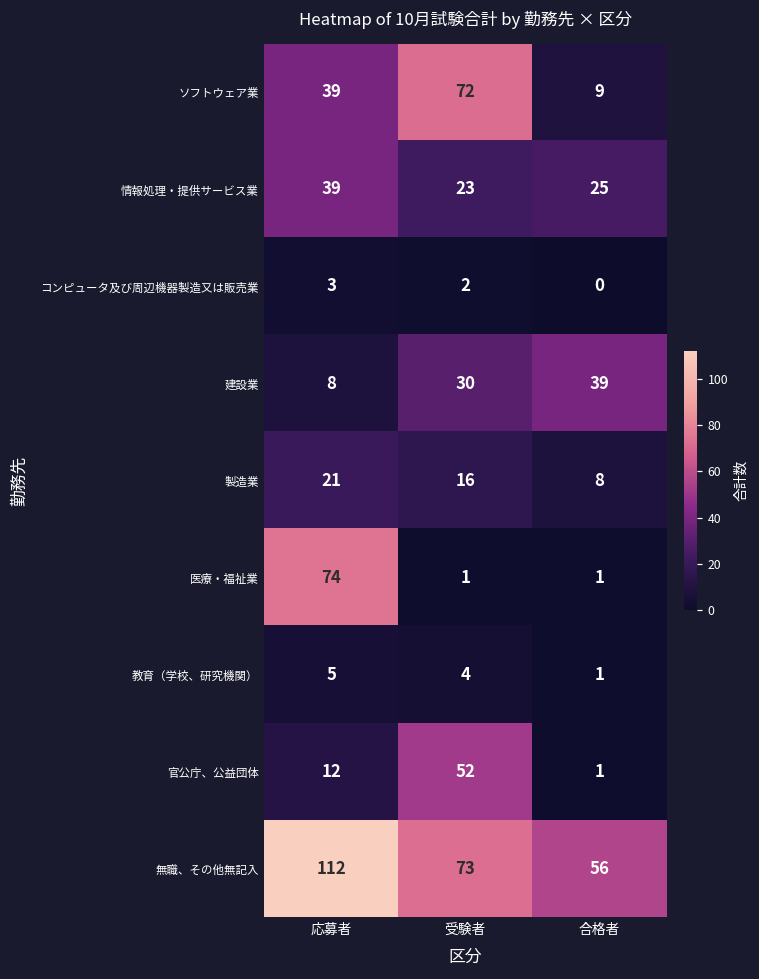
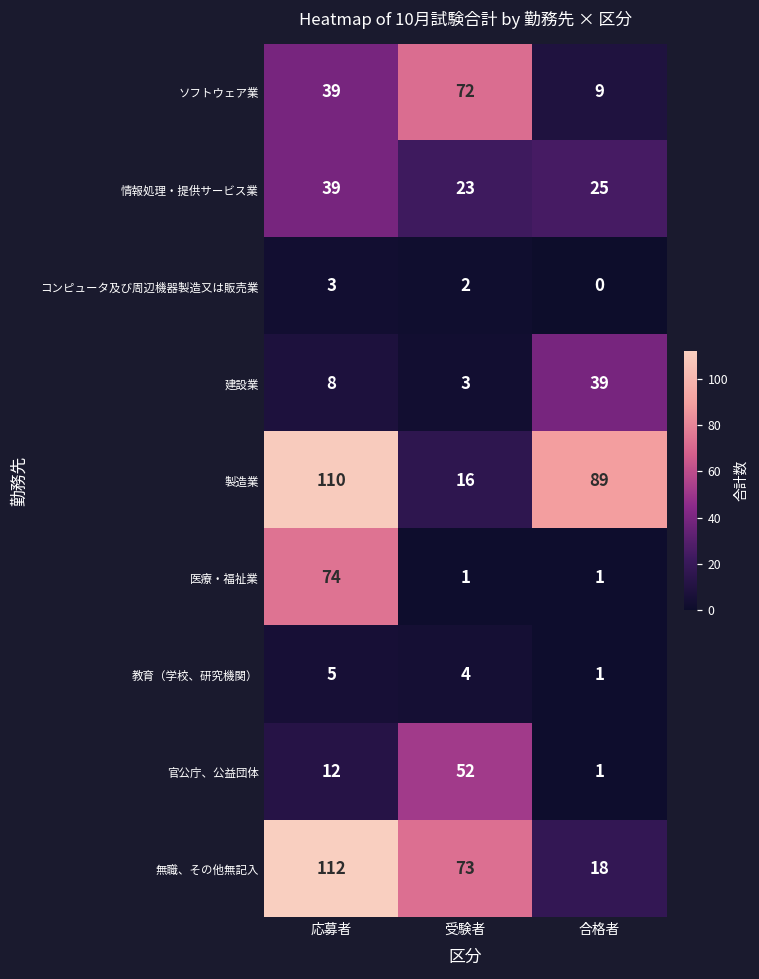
  {
    "ソフトウェア業": {
      "応募者": 39,
      "受験者": 72,
      "合格者": 9
    },
    "情報処理・提供サービス業": {
      "応募者": 39,
      "受験者": 23,
      "合格者": 25
    },
    "コンピュータ及び周辺機器製造又は販売業": {
      "応募者": 3,
      "受験者": 2,
      "合格者": 0
    },
    "建設業": {
      "応募者": 8,
-     "受験者": 30,
+     "受験者": 3,
      "合格者": 39
    },
    "製造業": {
-     "応募者": 21,
+     "応募者": 110,
      "受験者": 16,
-     "合格者": 8
+     "合格者": 89
    },
    "医療・福祉業": {
      "応募者": 74,
      "受験者": 1,
      "合格者": 1
    },
    "教育（学校、研究機関）": {
      "応募者": 5,
      "受験者": 4,
      "合格者": 1
    },
    "官公庁、公益団体": {
      "応募者": 12,
      "受験者": 52,
      "合格者": 1
    },
    "無職、その他無記入": {
      "応募者": 112,
      "受験者": 73,
-     "合格者": 56
+     "合格者": 18
    }
  }
